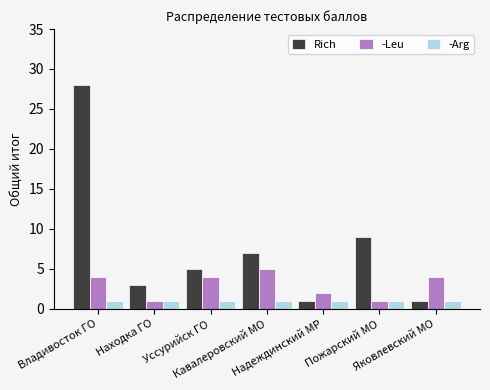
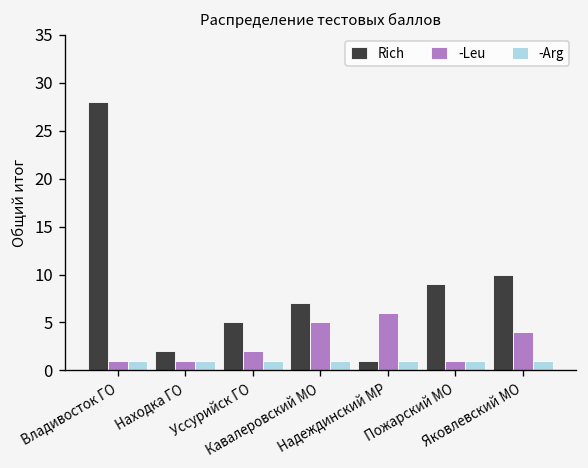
  {
    "Rich": {
      "Владивосток ГО": 28,
-     "Находка ГО": 3,
+     "Находка ГО": 2,
      "Уссурийск ГО": 5,
      "Кавалеровский МО": 7,
      "Надеждинский МР": 1,
      "Пожарский МО": 9,
-     "Яковлевский МО": 1
+     "Яковлевский МО": 10
    },
    "-Leu": {
-     "Владивосток ГО": 4,
+     "Владивосток ГО": 1,
      "Находка ГО": 1,
-     "Уссурийск ГО": 4,
+     "Уссурийск ГО": 2,
      "Кавалеровский МО": 5,
-     "Надеждинский МР": 2,
+     "Надеждинский МР": 6,
      "Пожарский МО": 1,
      "Яковлевский МО": 4
    },
    "-Arg": {
      "Владивосток ГО": 1,
      "Находка ГО": 1,
      "Уссурийск ГО": 1,
      "Кавалеровский МО": 1,
      "Надеждинский МР": 1,
      "Пожарский МО": 1,
      "Яковлевский МО": 1
    }
  }
